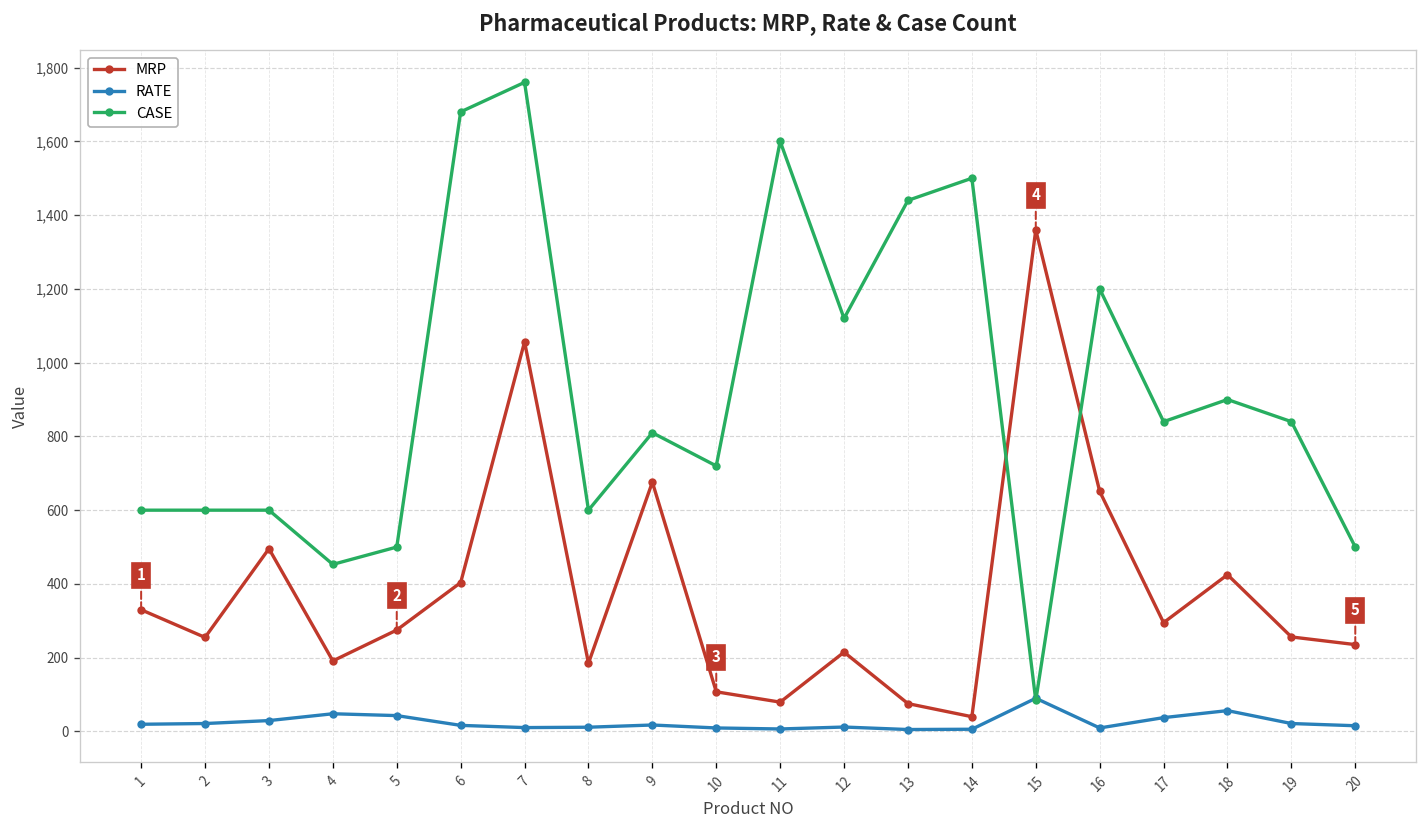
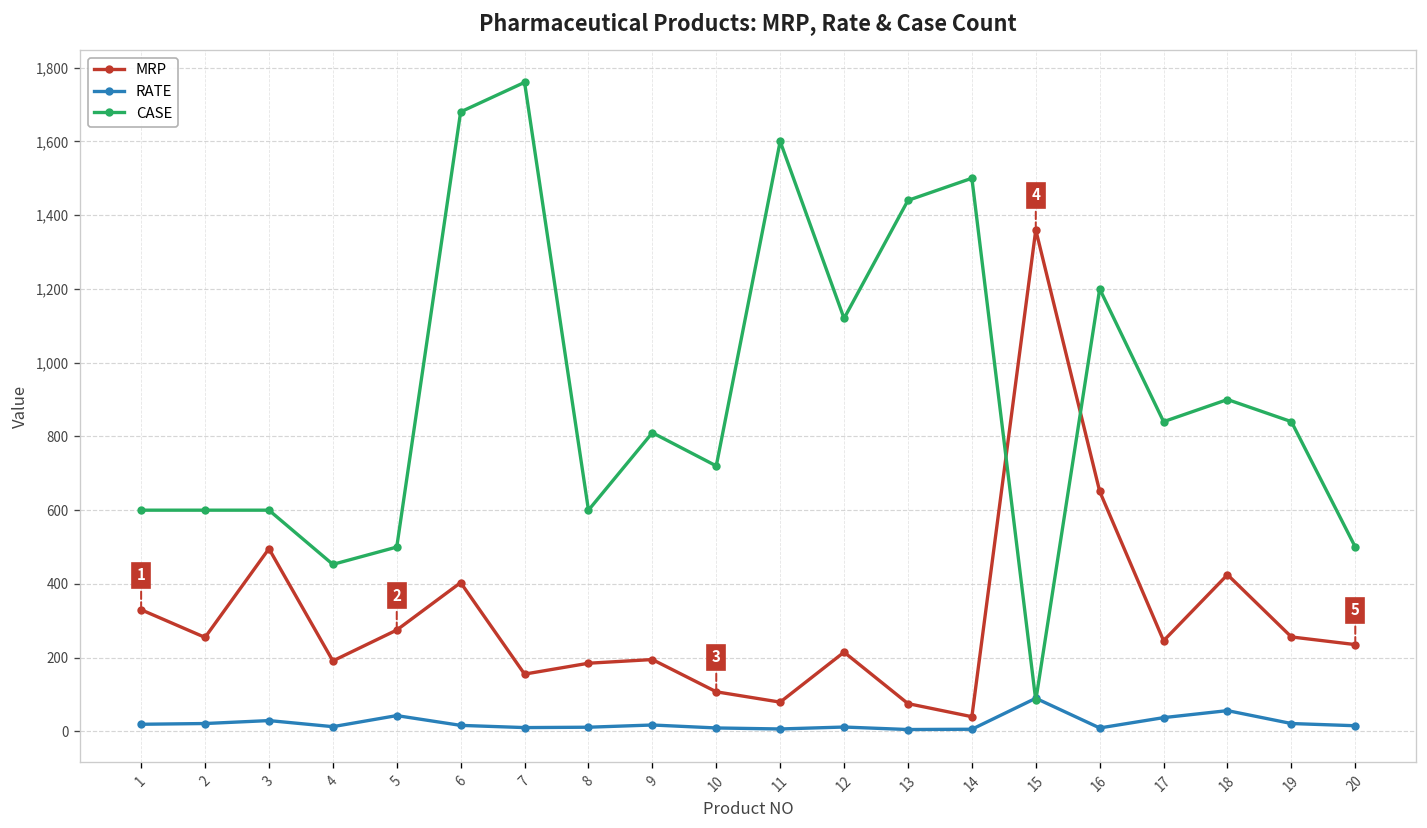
  {
    "MRP": {
      "2": "260",
      "3": "500",
      "4": "190",
      "6": "400",
-     "7": "1,060",
+     "7": "160",
      "8": "190",
-     "9": "680",
+     "9": "200",
      "11": "80",
      "12": "220",
      "13": "80",
      "14": "40",
      "16": "650",
-     "17": "300",
+     "17": "250",
      "18": "430",
      "19": "260"
    },
    "RATE": {
      "1": "20",
      "2": "20",
      "3": "30",
-     "4": "50",
+     "4": "10",
      "5": "40",
      "6": "20",
      "7": "10",
      "8": "10",
      "9": "20",
      "10": "10",
      "11": "10",
      "12": "10",
      "13": "10",
      "14": "10",
      "16": "10",
      "17": "40",
      "18": "60",
      "19": "20",
      "20": "20"
    },
    "CASE": {
      "1": "600",
      "2": "600",
      "3": "600",
      "4": "450",
      "5": "500",
      "6": "1,680",
      "7": "1,760",
      "8": "600",
      "9": "810",
      "10": "720",
      "11": "1,600",
      "12": "1,120",
      "13": "1,440",
      "14": "1,500",
      "16": "1,200",
      "17": "840",
      "18": "900",
      "19": "840",
      "20": "500"
    }
  }
